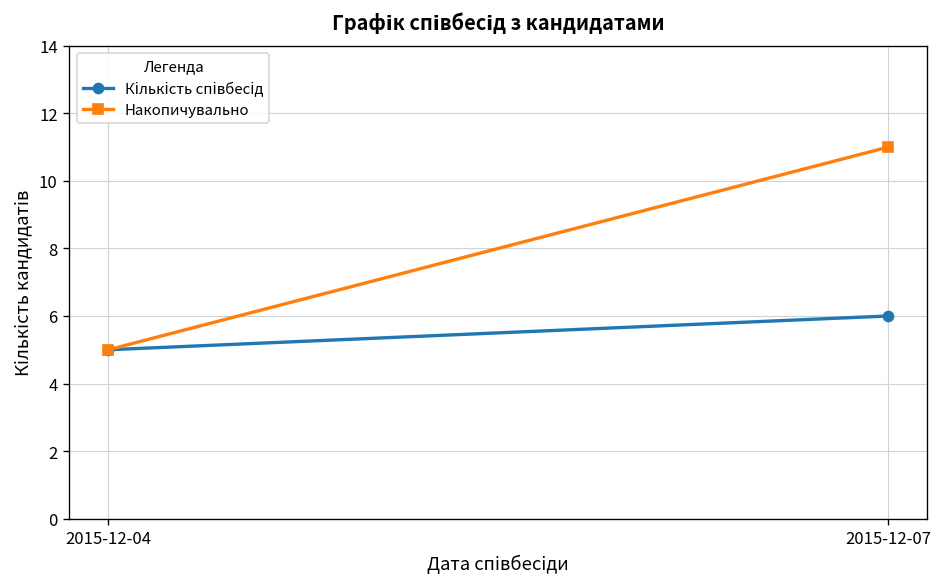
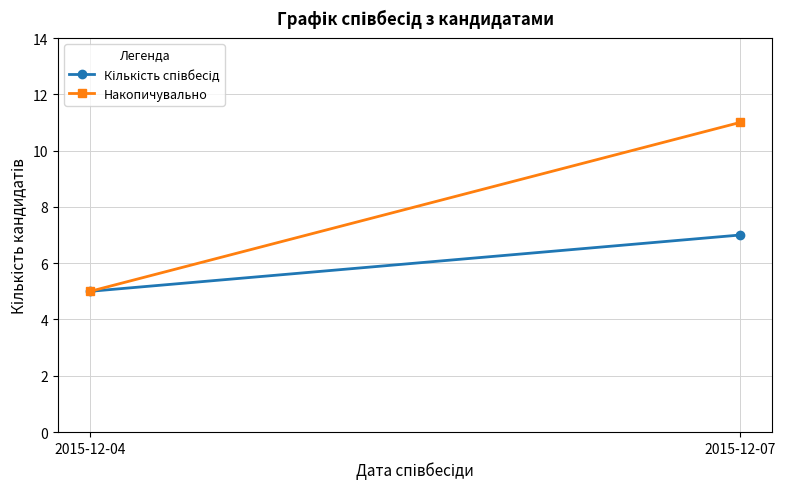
  {
    "Кількість співбесід": {
-     "2015-12-07": 6
+     "2015-12-07": 7
    },
    "Накопичувально": {
      "2015-12-07": 11
    }
  }
